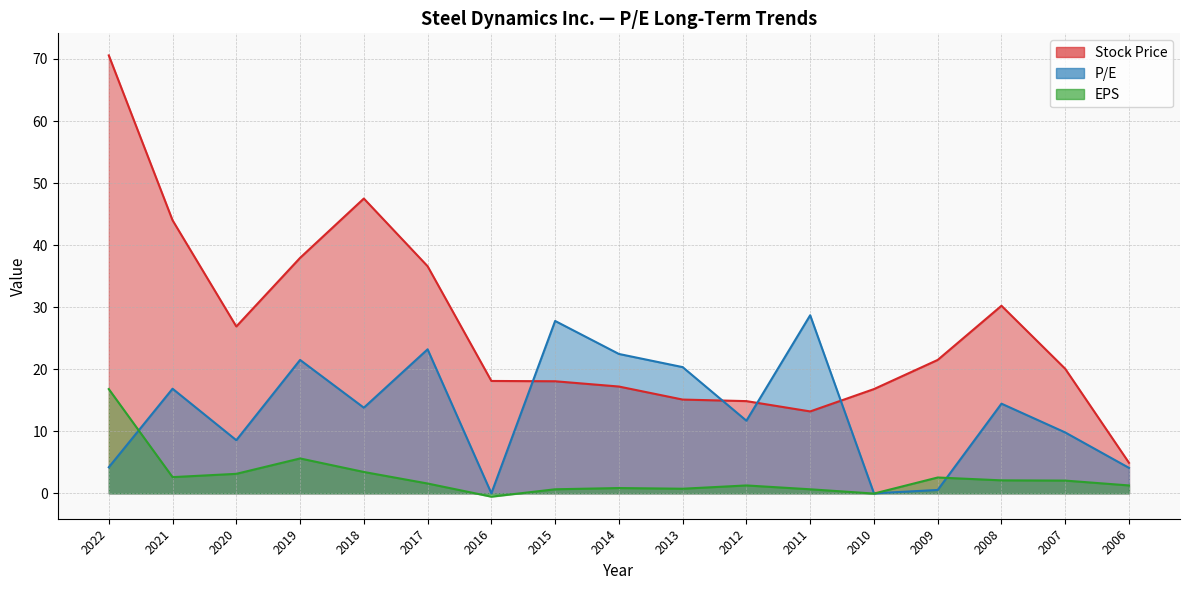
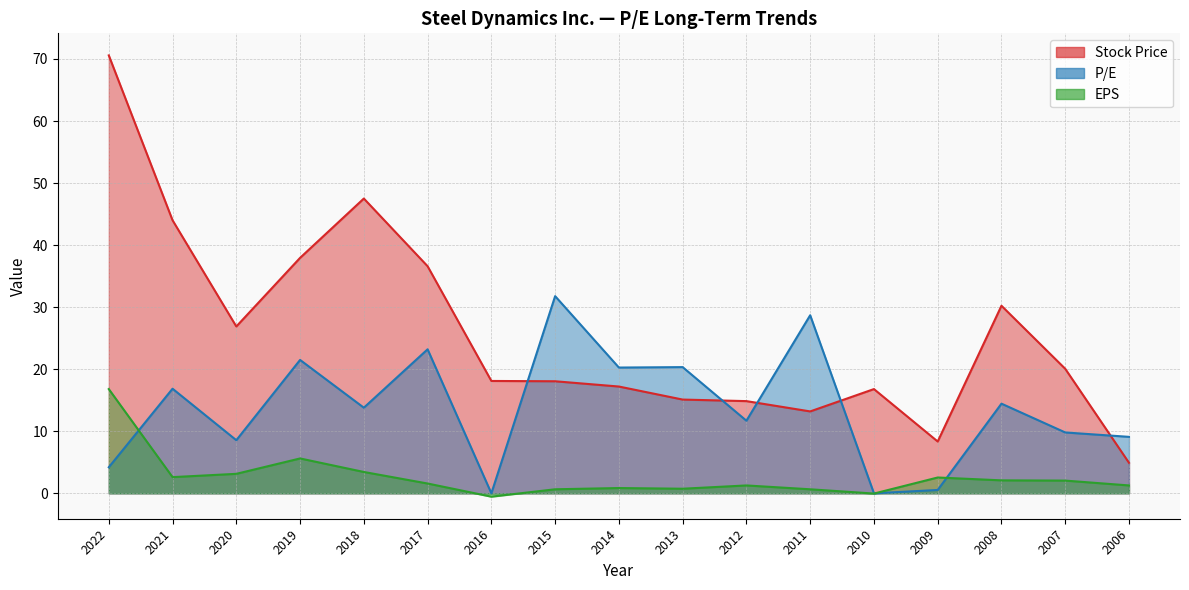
  {
    "Stock Price": {
      "2022": 71,
      "2021": 44,
      "2020": 27,
      "2019": 38,
      "2018": 48,
      "2017": 37,
      "2016": 18,
      "2015": 18,
      "2014": 17,
      "2013": 15,
      "2012": 15,
      "2011": 13,
      "2010": 17,
-     "2009": 22,
+     "2009": 8,
      "2008": 30,
      "2007": 20,
      "2006": 5
    },
    "P/E": {
      "2022": 4,
      "2021": 17,
      "2020": 9,
      "2019": 22,
      "2018": 14,
      "2017": 23,
-     "2015": 28,
-     "2014": 22,
+     "2015": 32,
+     "2014": 20,
      "2013": 20,
      "2012": 12,
      "2011": 29,
      "2009": 1,
      "2008": 14,
      "2007": 10,
-     "2006": 4
+     "2006": 9
    }
  }
